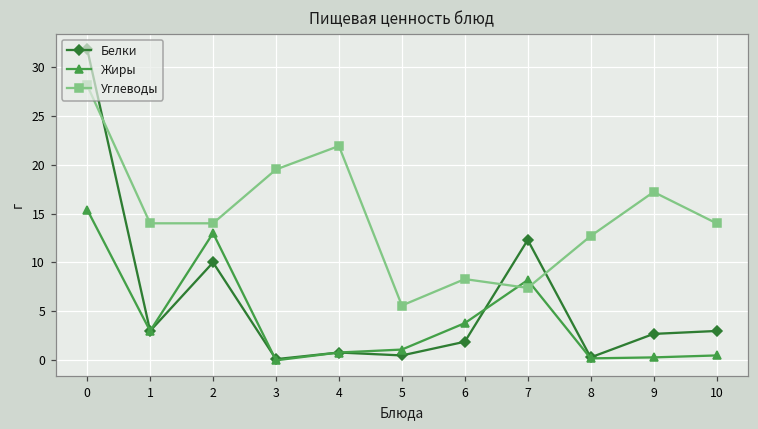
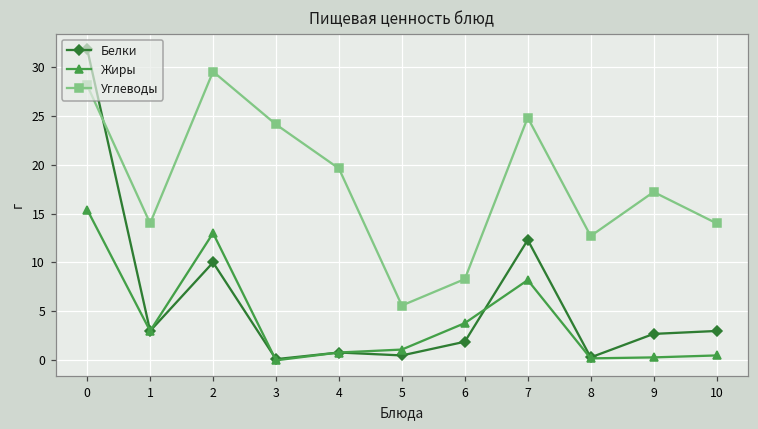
  {
    "Углеводы": {
      "1": 14,
-     "2": 14,
-     "3": 20,
-     "4": 22,
+     "2": 30,
+     "3": 24,
+     "4": 20,
      "5": 6,
      "6": 8,
-     "7": 7,
+     "7": 25,
      "8": 13,
      "9": 17,
      "10": 14
    }
  }
